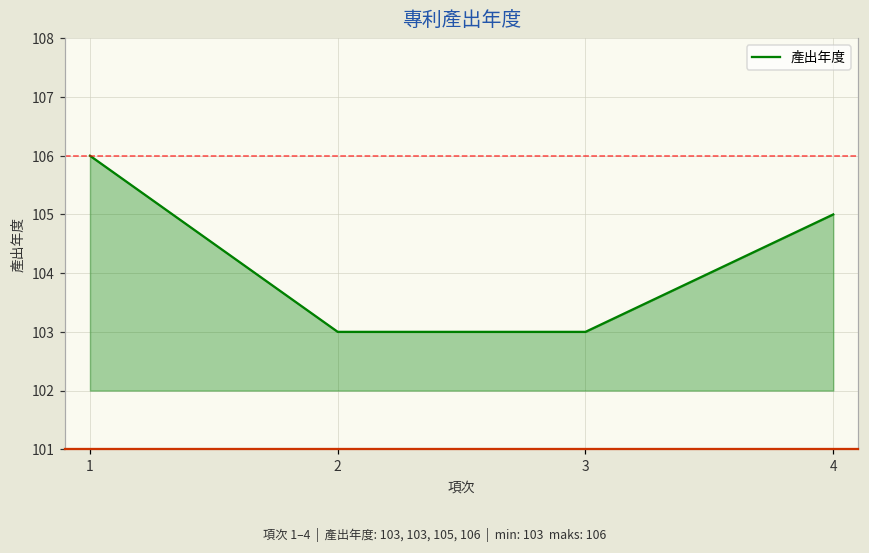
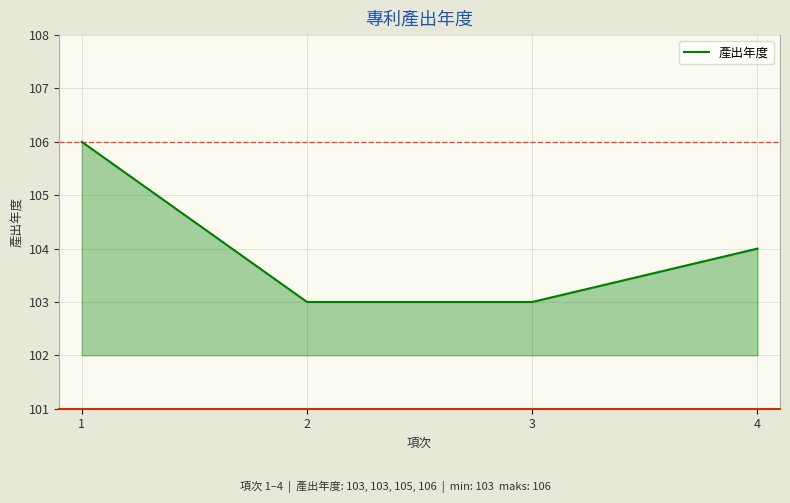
  {
    "1": 106,
    "2": 103,
    "3": 103,
-   "4": 105
+   "4": 104
  }
